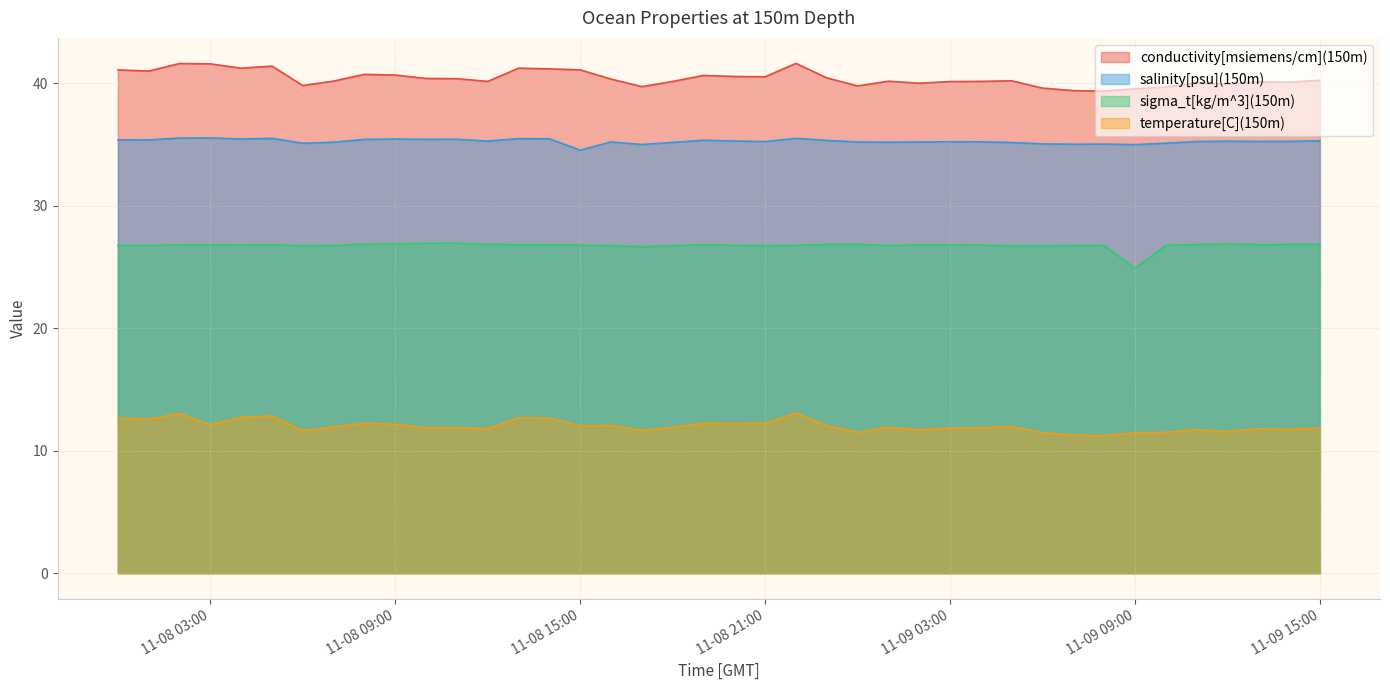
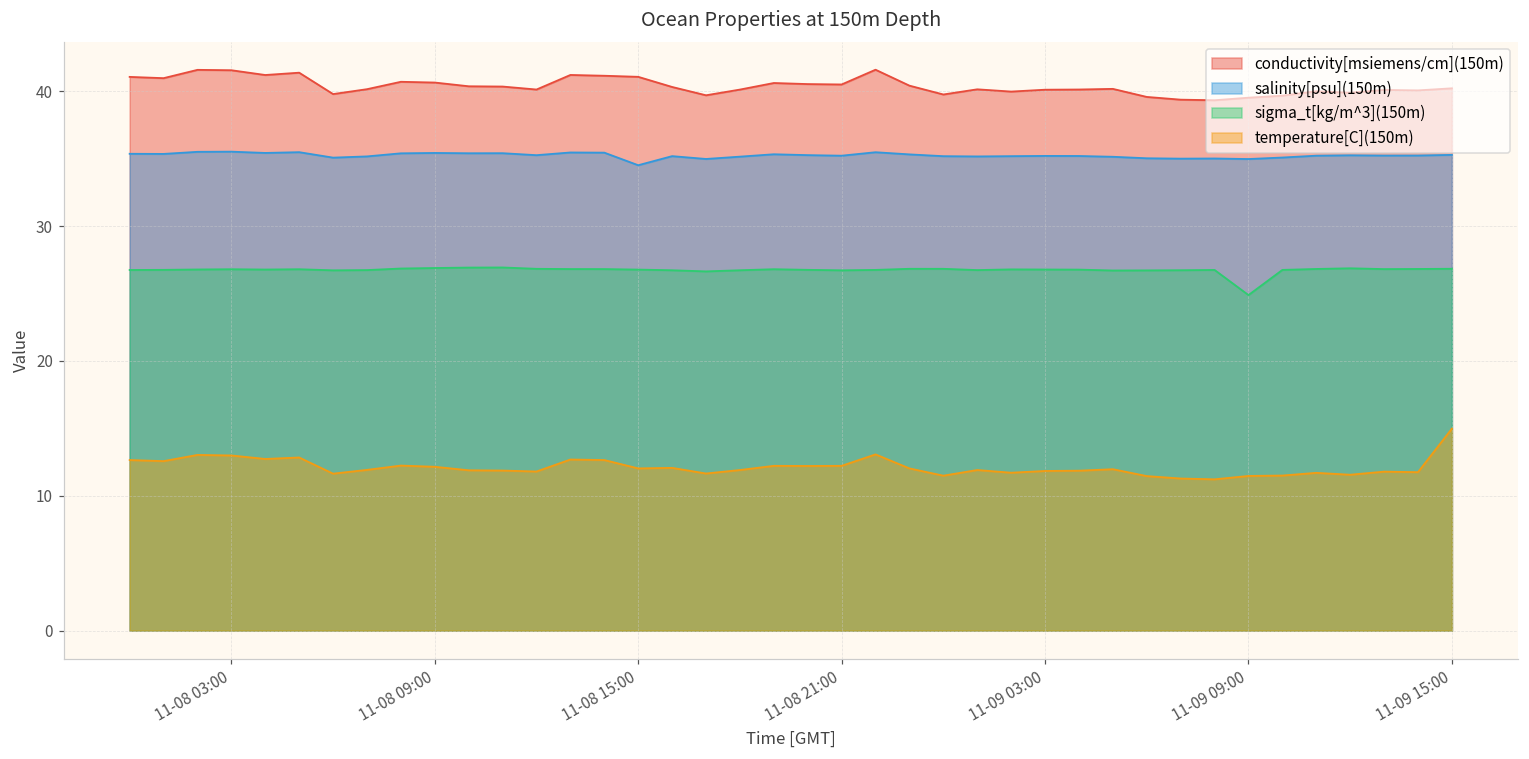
  {
    "conductivity[msiemens/cm](150m)": {
      "11-08 03:00": 41.6,
      "11-08 09:00": 40.7,
      "11-08 15:00": 41.1,
      "11-08 21:00": 40.5,
      "11-09 03:00": 40.1
    },
    "salinity[psu](150m)": {
      "11-08 03:00": 35.5,
      "11-08 09:00": 35.4,
      "11-08 15:00": 34.5,
      "11-08 21:00": 35.2,
      "11-09 03:00": 35.2,
      "11-09 09:00": 35.0,
      "11-09 15:00": 35.3
    },
    "sigma_t[kg/m^3](150m)": {
      "11-08 03:00": 26.8,
      "11-08 09:00": 26.9,
      "11-08 15:00": 26.8,
      "11-08 21:00": 26.7,
      "11-09 03:00": 26.8,
      "11-09 09:00": 24.9,
      "11-09 15:00": 26.8
    },
    "temperature[C](150m)": {
-     "11-08 03:00": 12.1,
+     "11-08 03:00": 13.0,
      "11-08 09:00": 12.2,
      "11-08 15:00": 12.0,
      "11-08 21:00": 12.2,
      "11-09 03:00": 11.8,
      "11-09 09:00": 11.5,
-     "11-09 15:00": 11.9
+     "11-09 15:00": 15.0
    }
  }
